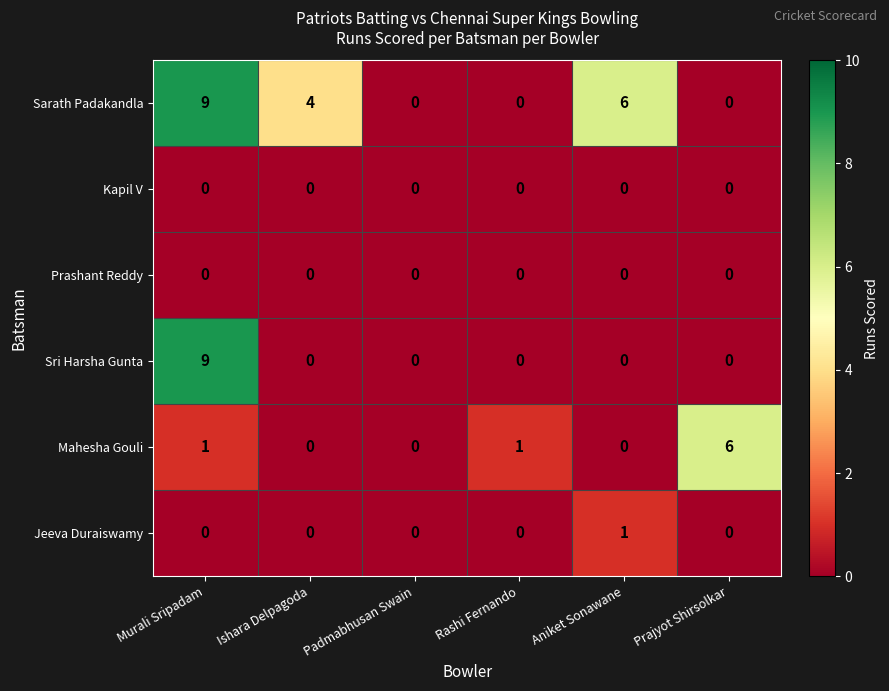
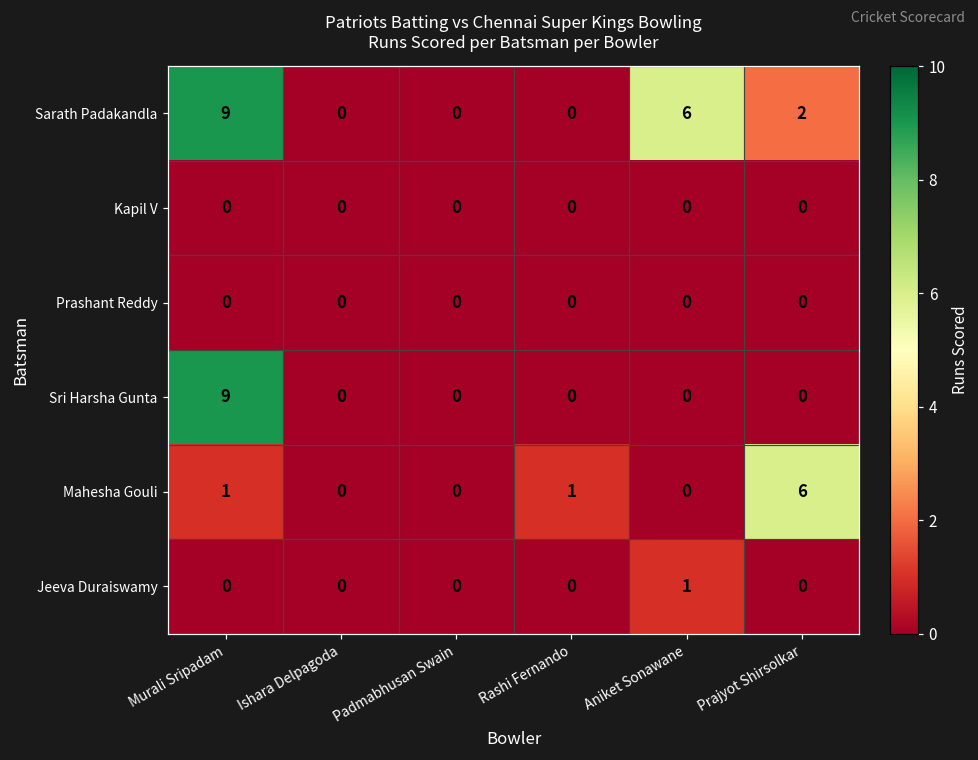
  {
    "Sarath Padakandla": {
      "Murali Sripadam": 9,
-     "Ishara Delpagoda": 4,
+     "Ishara Delpagoda": 0,
      "Padmabhusan Swain": 0,
      "Rashi Fernando": 0,
      "Aniket Sonawane": 6,
-     "Prajyot Shirsolkar": 0
+     "Prajyot Shirsolkar": 2
    },
    "Kapil V": {
      "Murali Sripadam": 0,
      "Ishara Delpagoda": 0,
      "Padmabhusan Swain": 0,
      "Rashi Fernando": 0,
      "Aniket Sonawane": 0,
      "Prajyot Shirsolkar": 0
    },
    "Prashant Reddy": {
      "Murali Sripadam": 0,
      "Ishara Delpagoda": 0,
      "Padmabhusan Swain": 0,
      "Rashi Fernando": 0,
      "Aniket Sonawane": 0,
      "Prajyot Shirsolkar": 0
    },
    "Sri Harsha Gunta": {
      "Murali Sripadam": 9,
      "Ishara Delpagoda": 0,
      "Padmabhusan Swain": 0,
      "Rashi Fernando": 0,
      "Aniket Sonawane": 0,
      "Prajyot Shirsolkar": 0
    },
    "Mahesha Gouli": {
      "Murali Sripadam": 1,
      "Ishara Delpagoda": 0,
      "Padmabhusan Swain": 0,
      "Rashi Fernando": 1,
      "Aniket Sonawane": 0,
      "Prajyot Shirsolkar": 6
    },
    "Jeeva Duraiswamy": {
      "Murali Sripadam": 0,
      "Ishara Delpagoda": 0,
      "Padmabhusan Swain": 0,
      "Rashi Fernando": 0,
      "Aniket Sonawane": 1,
      "Prajyot Shirsolkar": 0
    }
  }
